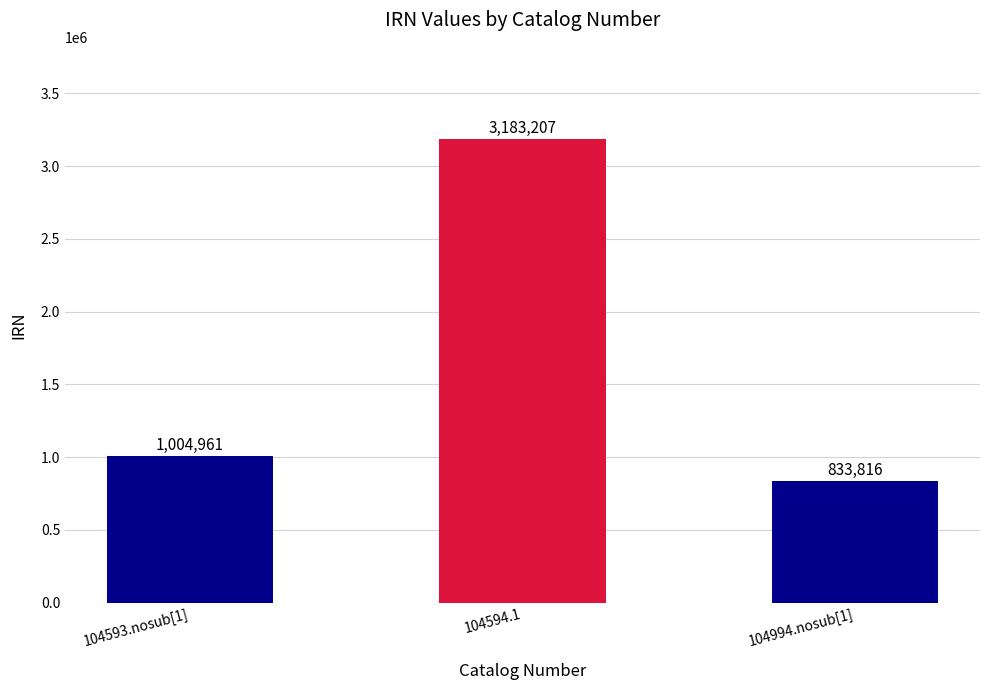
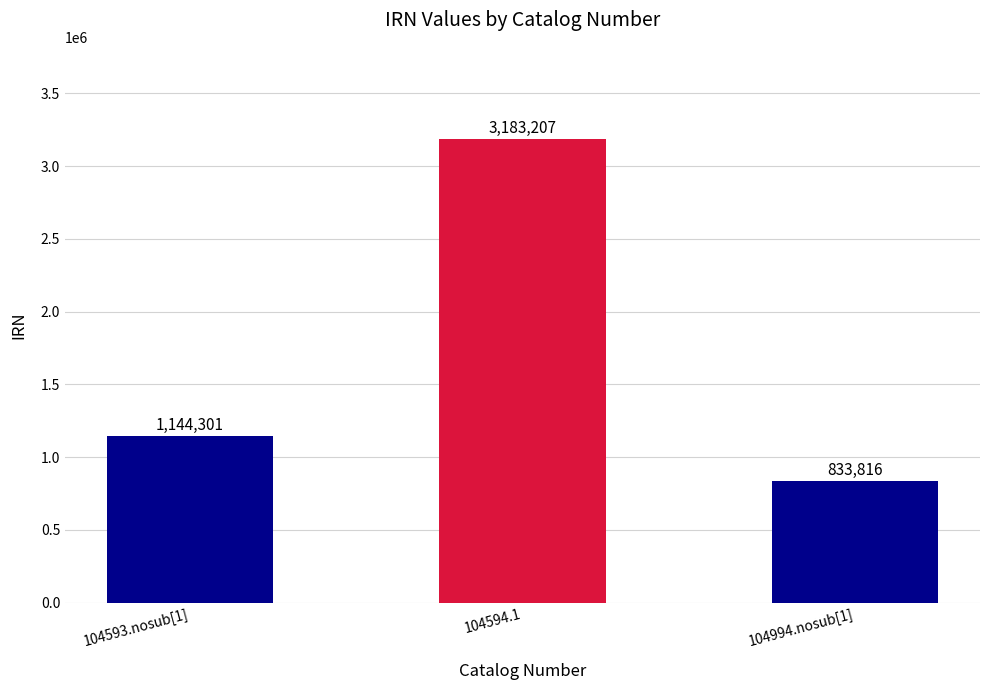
  {
-   "104593.nosub[1]": "1,004,961",
+   "104593.nosub[1]": "1,144,301",
    "104594.1": "3,183,207",
    "104994.nosub[1]": "833,816"
  }
